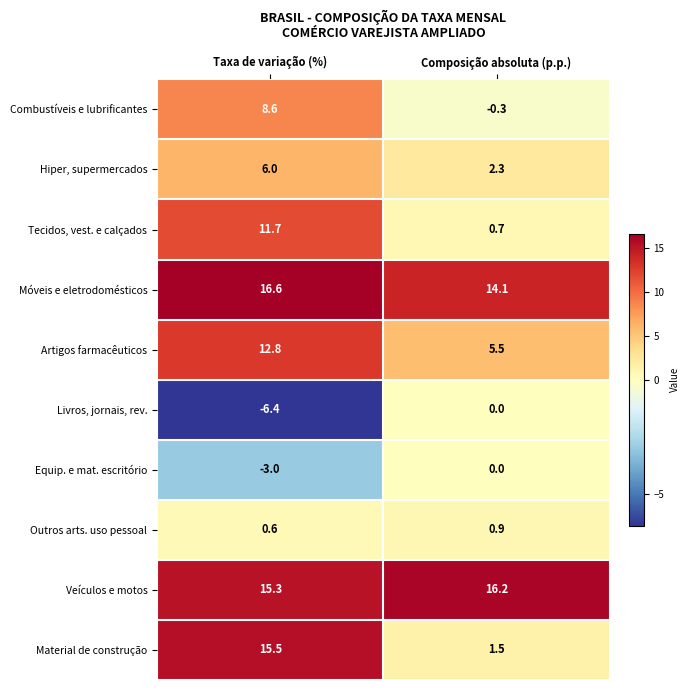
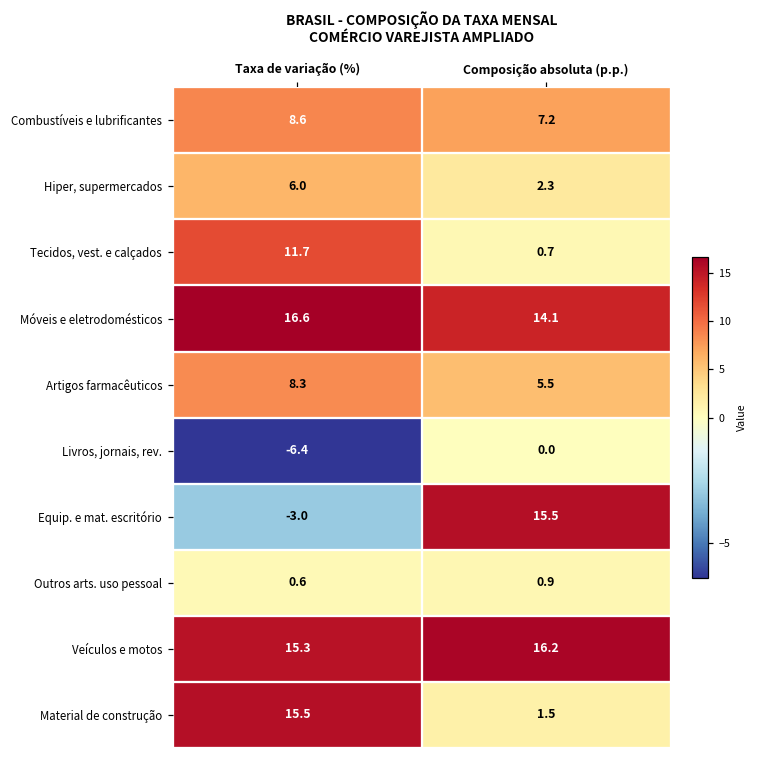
  {
    "Combustíveis e lubrificantes": {
      "Taxa de variação (%)": 8.6,
-     "Composição absoluta (p.p.)": -0.3
+     "Composição absoluta (p.p.)": 7.2
    },
    "Hiper, supermercados": {
      "Taxa de variação (%)": 6.0,
      "Composição absoluta (p.p.)": 2.3
    },
    "Tecidos, vest. e calçados": {
      "Taxa de variação (%)": 11.7,
      "Composição absoluta (p.p.)": 0.7
    },
    "Móveis e eletrodomésticos": {
      "Taxa de variação (%)": 16.6,
      "Composição absoluta (p.p.)": 14.1
    },
    "Artigos farmacêuticos": {
-     "Taxa de variação (%)": 12.8,
+     "Taxa de variação (%)": 8.3,
      "Composição absoluta (p.p.)": 5.5
    },
    "Livros, jornais, rev.": {
      "Taxa de variação (%)": -6.4,
      "Composição absoluta (p.p.)": 0.0
    },
    "Equip. e mat. escritório": {
      "Taxa de variação (%)": -3.0,
-     "Composição absoluta (p.p.)": 0.0
+     "Composição absoluta (p.p.)": 15.5
    },
    "Outros arts. uso pessoal": {
      "Taxa de variação (%)": 0.6,
      "Composição absoluta (p.p.)": 0.9
    },
    "Veículos e motos": {
      "Taxa de variação (%)": 15.3,
      "Composição absoluta (p.p.)": 16.2
    },
    "Material de construção": {
      "Taxa de variação (%)": 15.5,
      "Composição absoluta (p.p.)": 1.5
    }
  }
